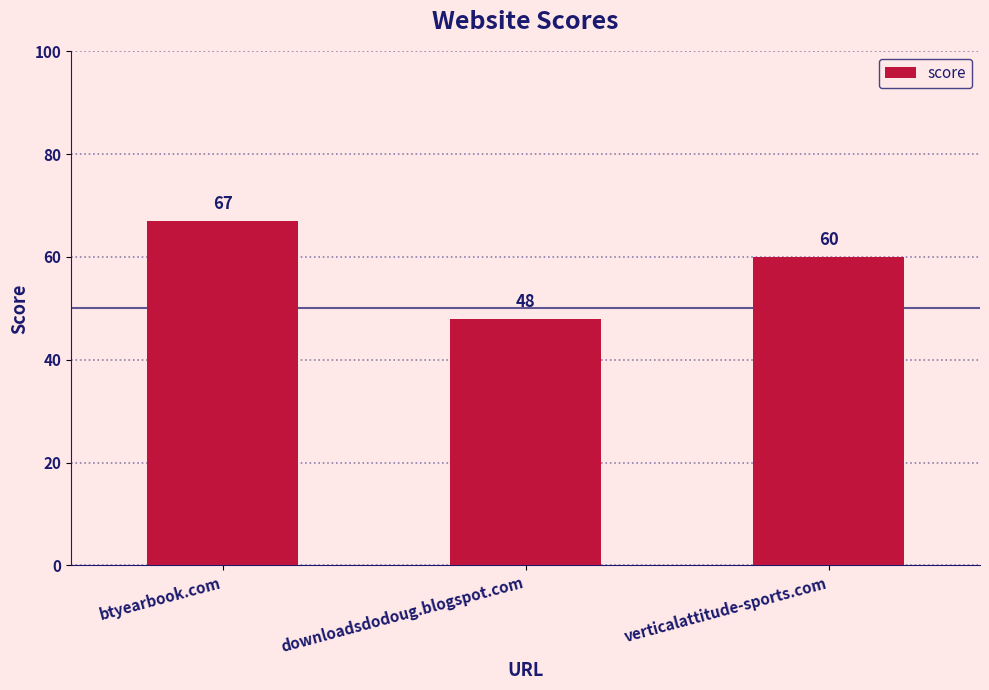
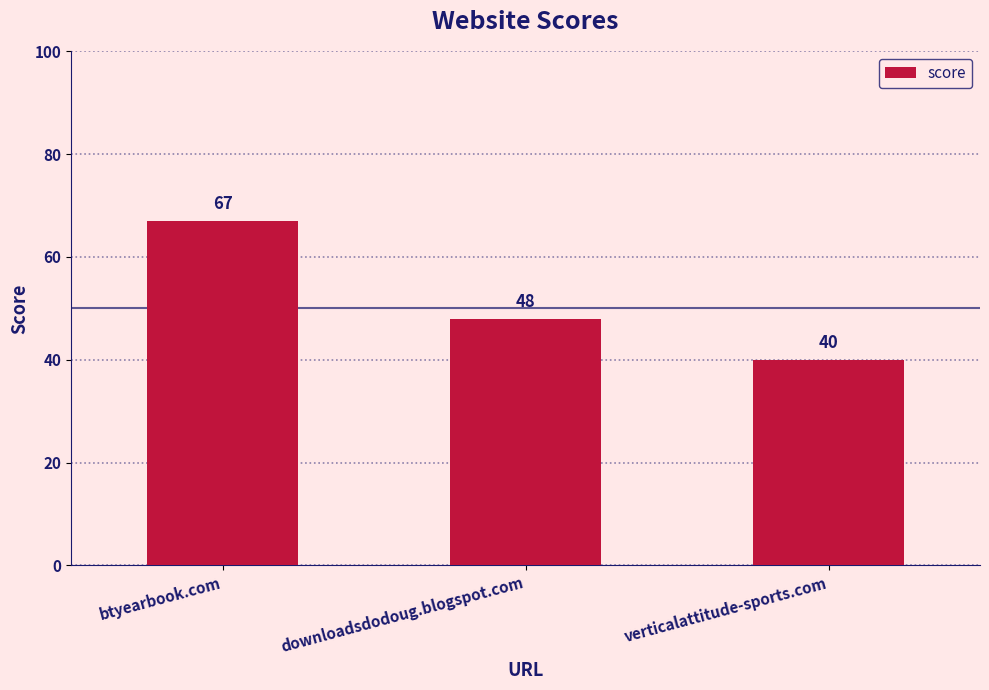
  {
    "btyearbook.com": 67,
    "downloadsdodoug.blogspot.com": 48,
-   "verticalattitude-sports.com": 60
+   "verticalattitude-sports.com": 40
  }
